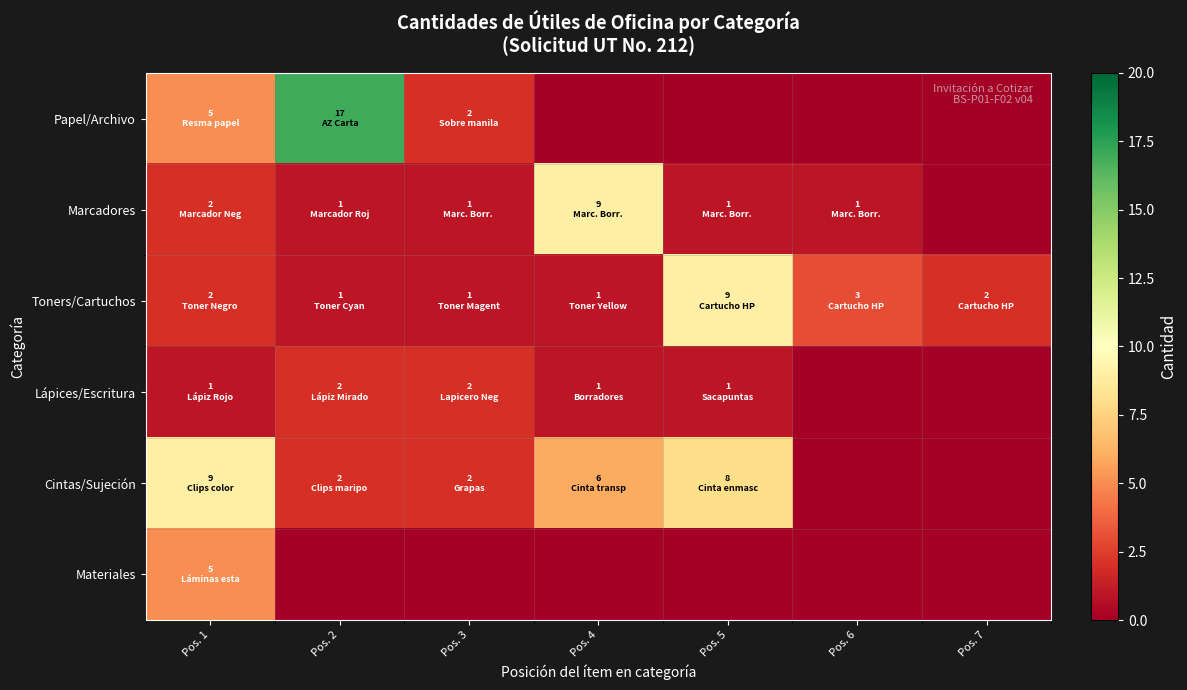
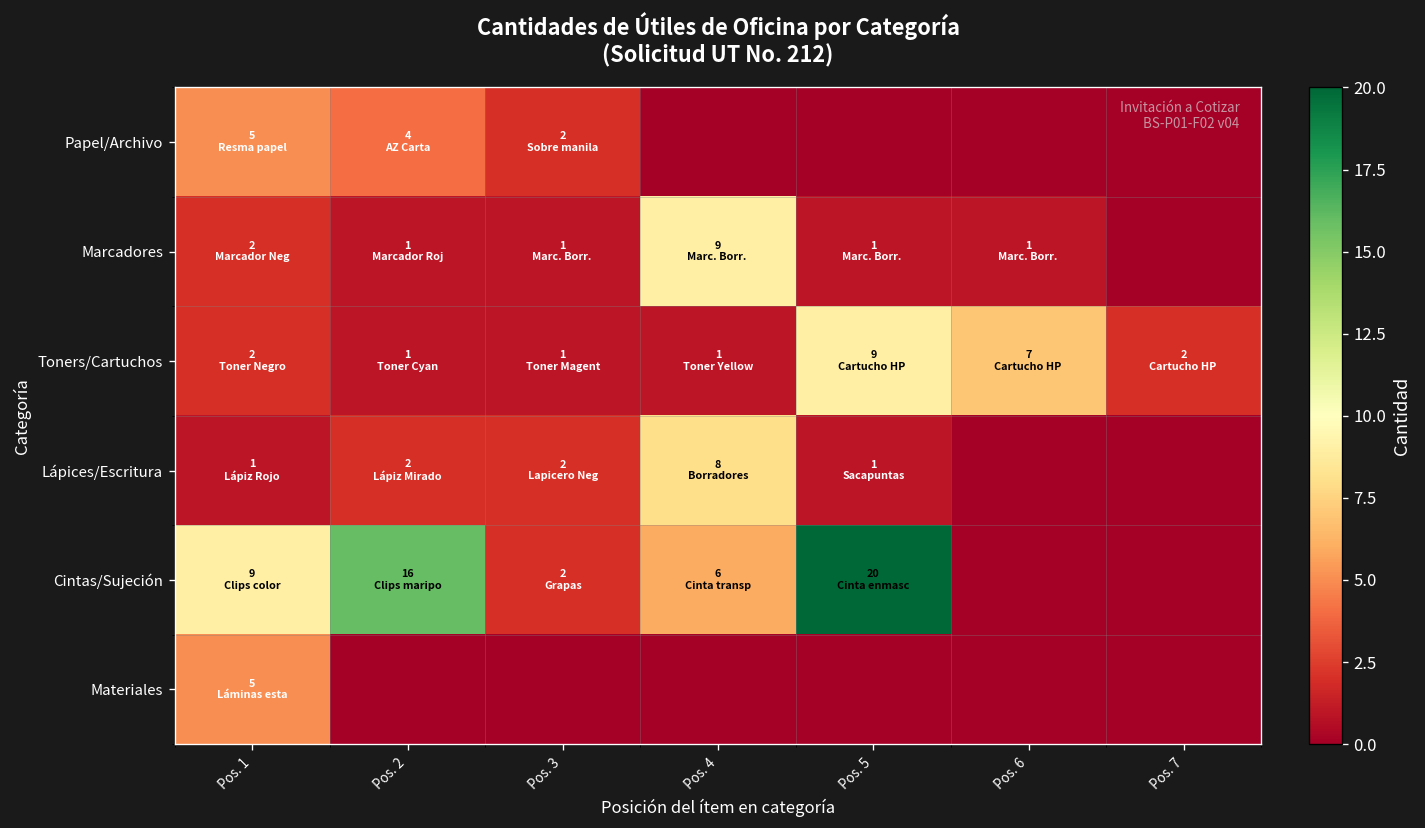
  {
    "Papel/Archivo": {
      "Pos. 1": 5,
-     "Pos. 2": 17,
+     "Pos. 2": 4,
      "Pos. 3": 2
    },
    "Marcadores": {
      "Pos. 1": 2,
      "Pos. 2": 1,
      "Pos. 3": 1,
      "Pos. 4": 9,
      "Pos. 5": 1,
      "Pos. 6": 1
    },
    "Toners/Cartuchos": {
      "Pos. 1": 2,
      "Pos. 2": 1,
      "Pos. 3": 1,
      "Pos. 4": 1,
      "Pos. 5": 9,
-     "Pos. 6": 3,
+     "Pos. 6": 7,
      "Pos. 7": 2
    },
    "Lápices/Escritura": {
      "Pos. 1": 1,
      "Pos. 2": 2,
      "Pos. 3": 2,
-     "Pos. 4": 1,
+     "Pos. 4": 8,
      "Pos. 5": 1
    },
    "Cintas/Sujeción": {
      "Pos. 1": 9,
-     "Pos. 2": 2,
+     "Pos. 2": 16,
      "Pos. 3": 2,
      "Pos. 4": 6,
-     "Pos. 5": 8
+     "Pos. 5": 20
    },
    "Materiales": {
      "Pos. 1": 5
    }
  }
